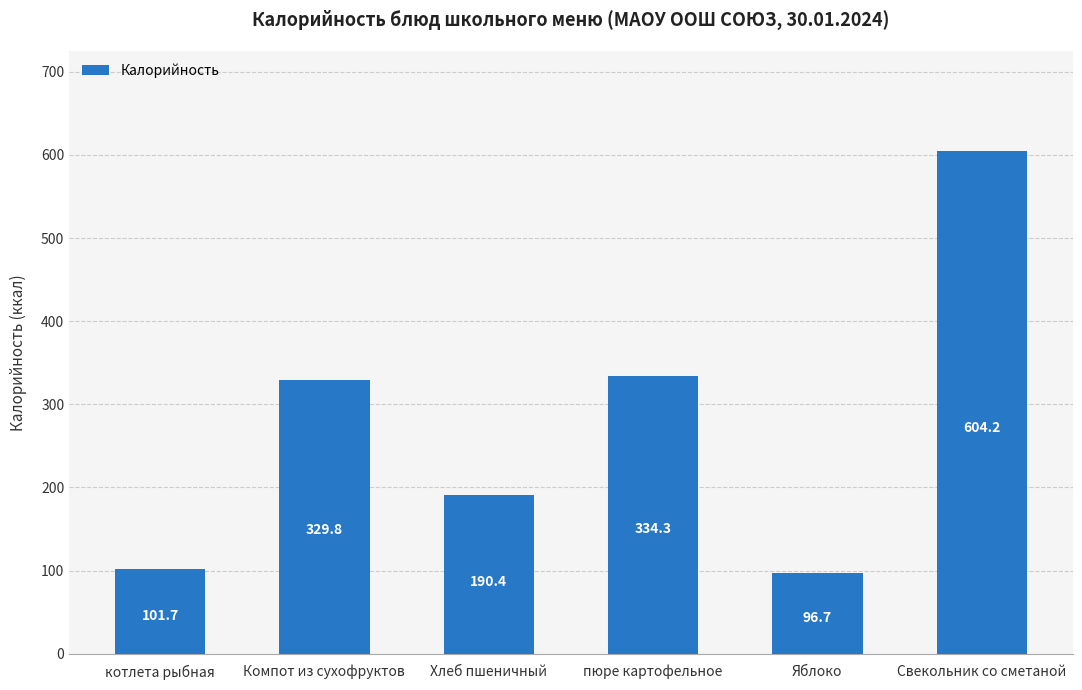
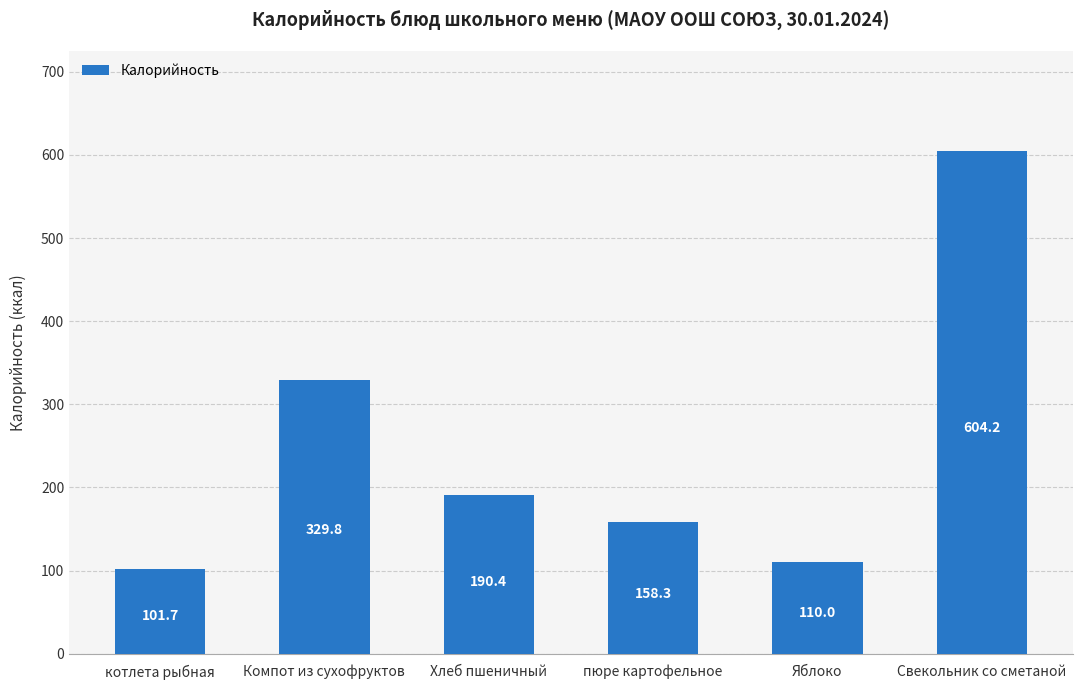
  {
    "котлета рыбная": 101.7,
    "Компот из сухофруктов": 329.8,
    "Хлеб пшеничный": 190.4,
-   "пюре картофельное": 334.3,
-   "Яблоко": 96.7,
+   "пюре картофельное": 158.3,
+   "Яблоко": 110.0,
    "Свекольник со сметаной": 604.2
  }
